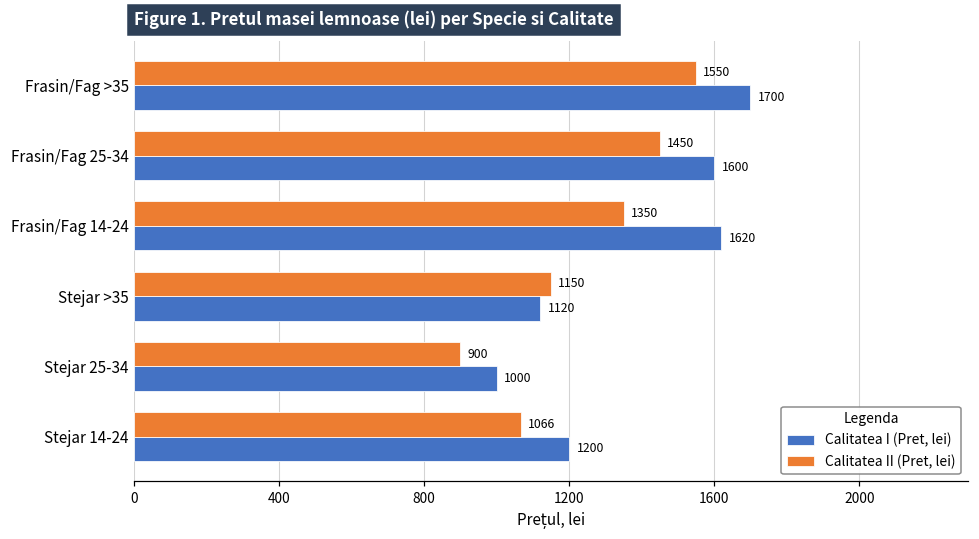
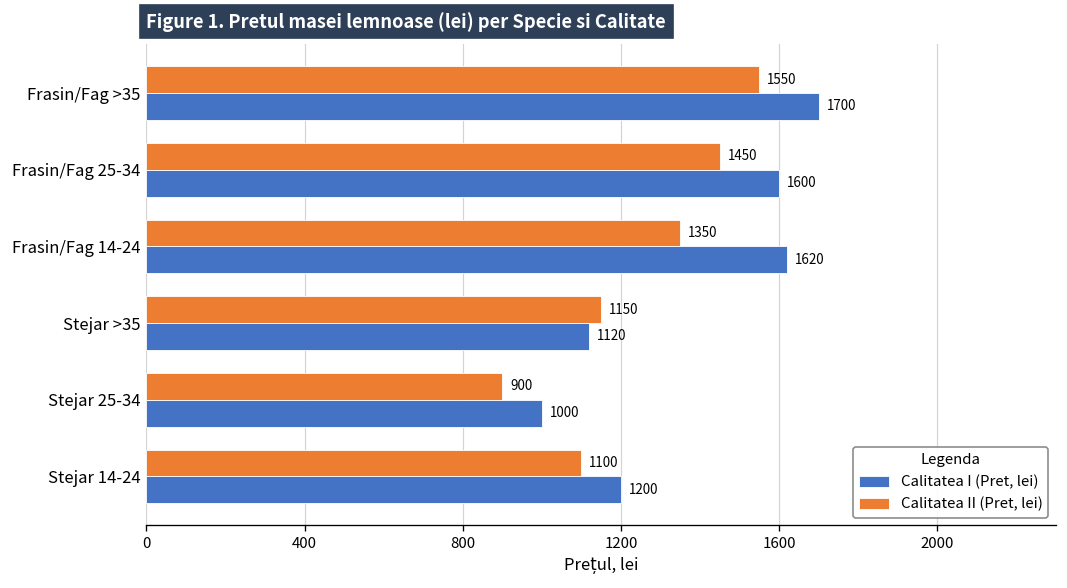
  {
    "Calitatea I (Pret, lei)": {
      "Frasin/Fag >35": 1700,
      "Frasin/Fag 25-34": 1600,
      "Frasin/Fag 14-24": 1620,
      "Stejar >35": 1120,
      "Stejar 25-34": 1000,
      "Stejar 14-24": 1200
    },
    "Calitatea II (Pret, lei)": {
      "Frasin/Fag >35": 1550,
      "Frasin/Fag 25-34": 1450,
      "Frasin/Fag 14-24": 1350,
      "Stejar >35": 1150,
      "Stejar 25-34": 900,
-     "Stejar 14-24": 1066
+     "Stejar 14-24": 1100
    }
  }
